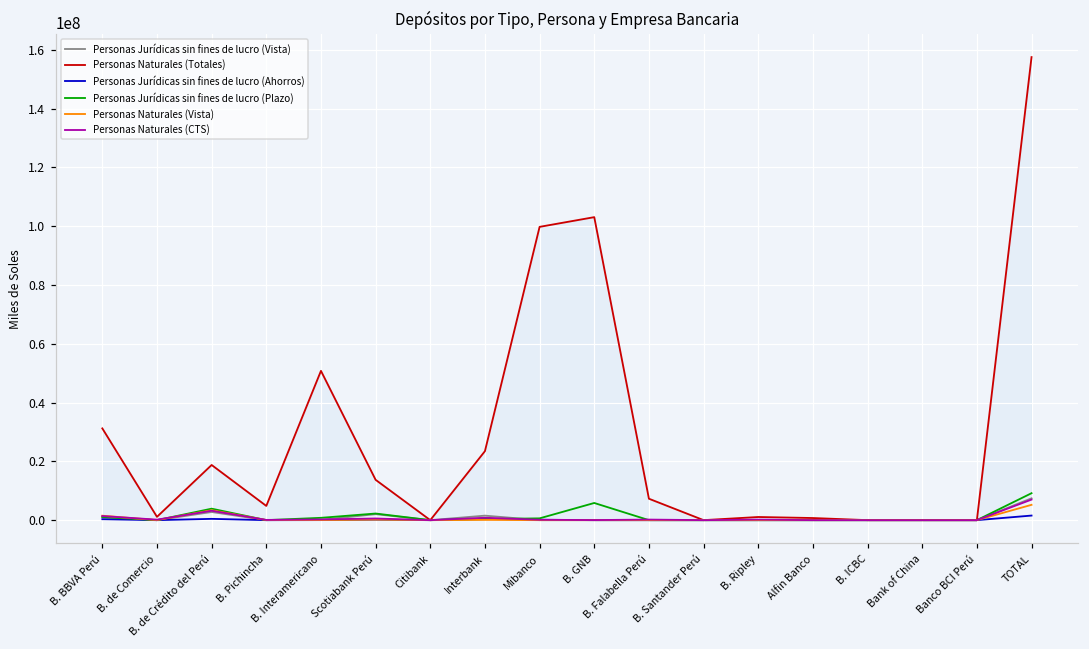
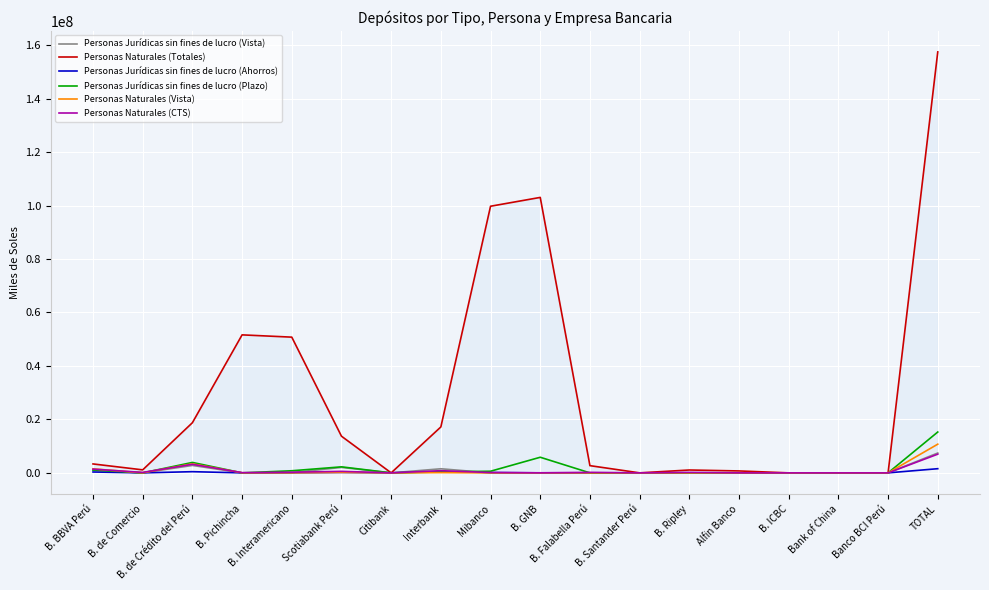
  {
    "Personas Naturales (Totales)": {
-     "B. BBVA Perú": 31000000,
+     "B. BBVA Perú": 3000000,
      "B. de Crédito del Perú": 19000000,
-     "B. Pichincha": 5000000,
+     "B. Pichincha": 52000000,
      "B. Interamericano": 51000000,
      "Scotiabank Perú": 14000000,
-     "Interbank": 23000000,
+     "Interbank": 17000000,
      "Mibanco": 100000000,
      "B. GNB": 103000000,
-     "B. Falabella Perú": 7000000,
+     "B. Falabella Perú": 3000000,
      "TOTAL": 157000000
    },
    "Personas Jurídicas sin fines de lucro (Ahorros)": {
      "B. de Crédito del Perú": 0,
      "TOTAL": 2000000
    },
    "Personas Jurídicas sin fines de lucro (Plazo)": {
      "B. GNB": 6000000,
-     "TOTAL": 9000000
+     "TOTAL": 15000000
    },
    "Personas Naturales (Vista)": {
-     "TOTAL": 5000000
+     "TOTAL": 11000000
    }
  }
